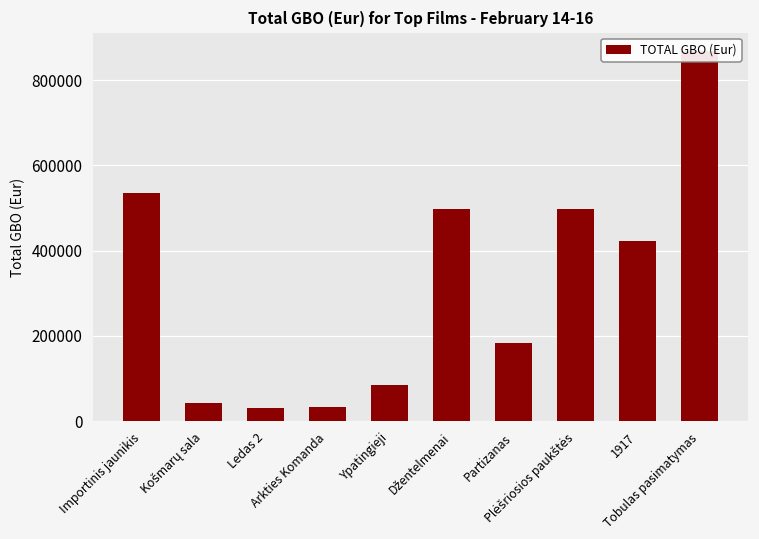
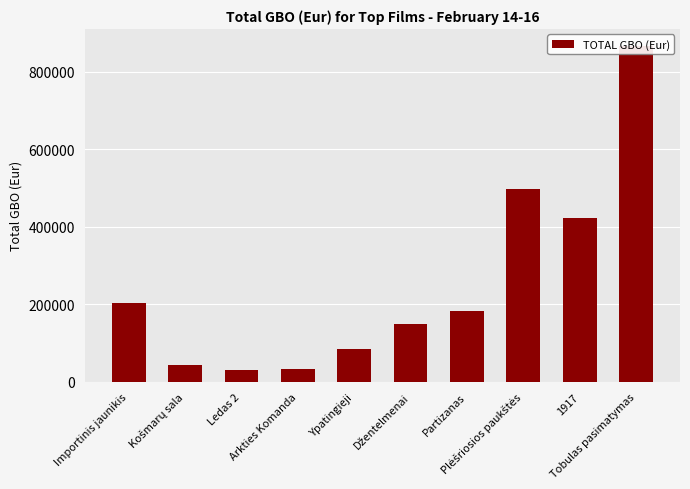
  {
-   "Importinis jaunikis": 530000,
+   "Importinis jaunikis": 200000,
    "Košmarų sala": 40000,
    "Ledas 2": 30000,
    "Arkties Komanda": 30000,
    "Ypatingieji": 80000,
-   "Džentelmenai": 500000,
+   "Džentelmenai": 150000,
    "Partizanas": 180000,
    "Plėšriosios paukštės": 500000,
    "1917": 420000
  }
